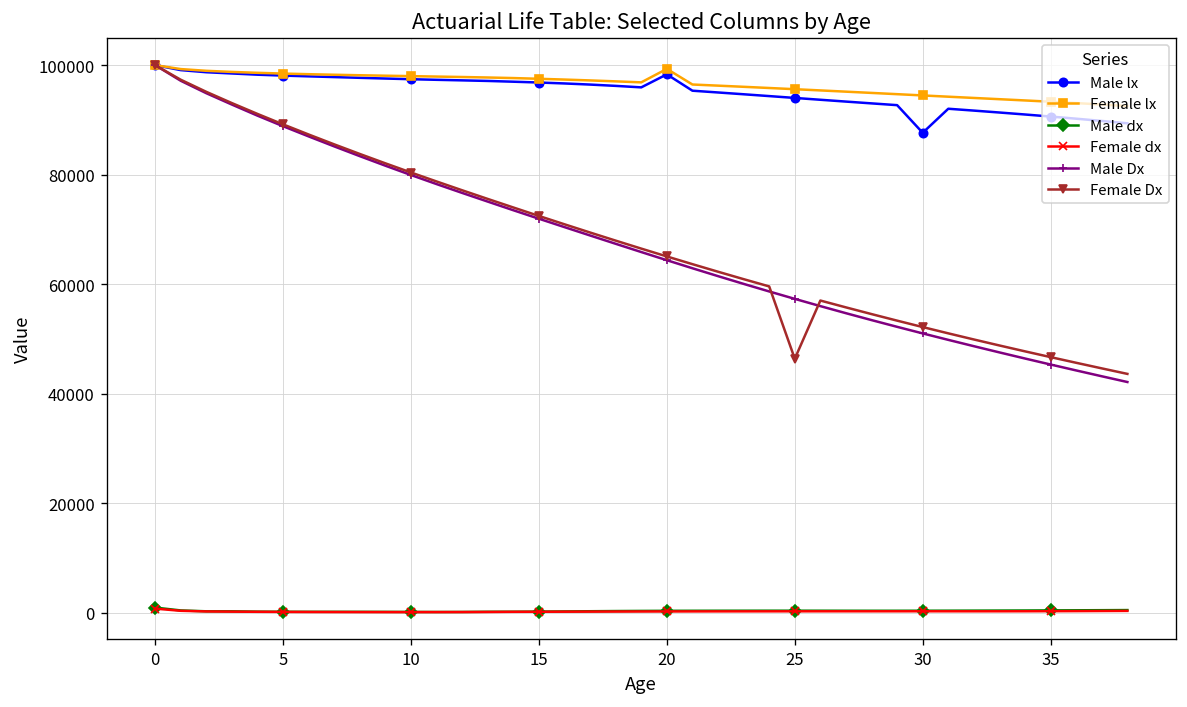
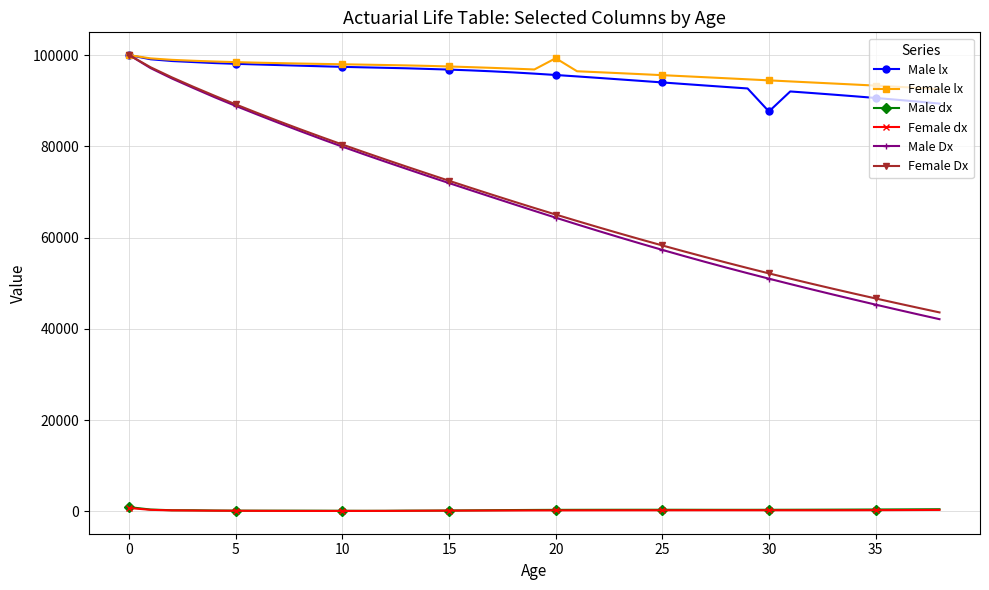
  {
    "Male lx": {
      "15": 97000,
-     "20": 98000,
+     "20": 96000,
      "25": 94000,
      "30": 88000
    },
    "Female lx": {
      "15": 98000,
      "20": 99000,
      "25": 96000,
      "30": 94000
    },
    "Male Dx": {
      "20": 64000,
      "25": 57000,
      "30": 51000,
      "35": 45000
    },
    "Female Dx": {
      "20": 65000,
-     "25": 46000,
+     "25": 58000,
      "30": 52000,
      "35": 47000
    }
  }
